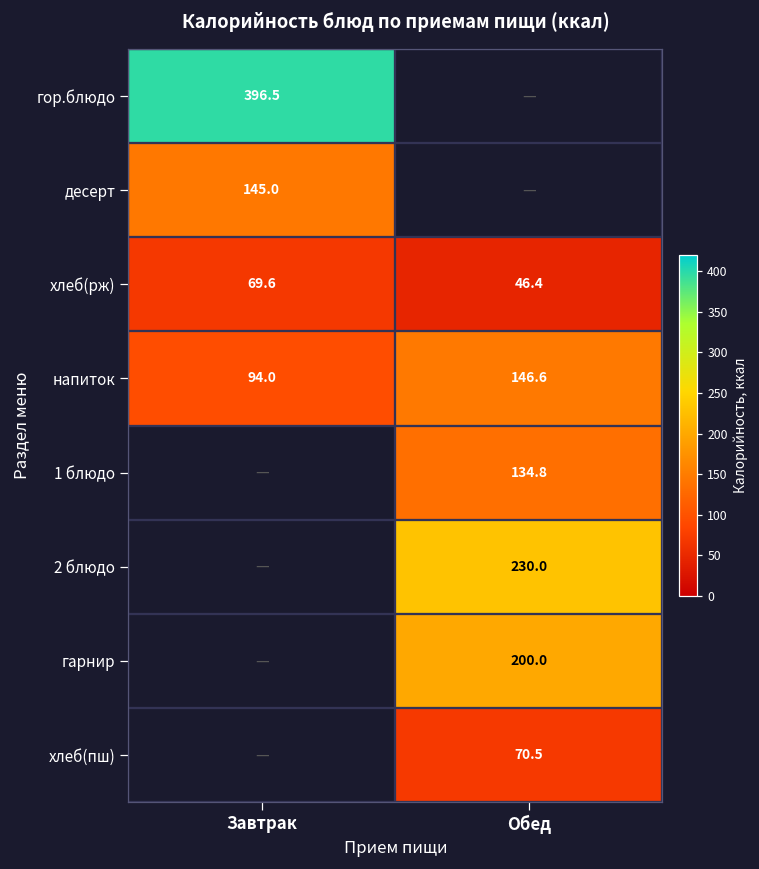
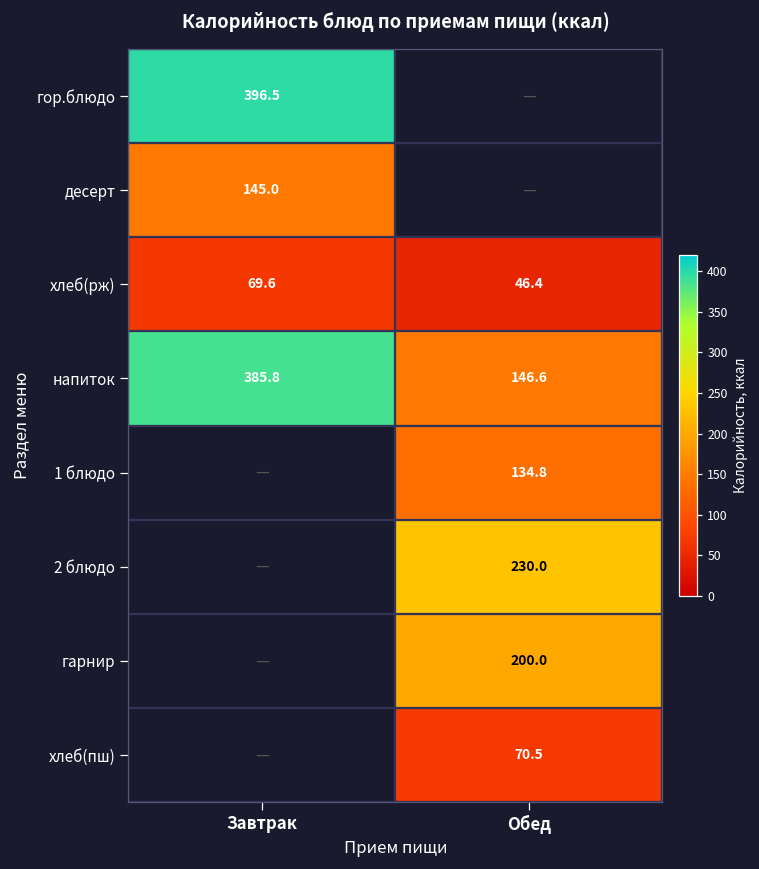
  {
    "гор.блюдо": {
      "Завтрак": 396.5
    },
    "десерт": {
      "Завтрак": 145.0
    },
    "хлеб(рж)": {
      "Завтрак": 69.6,
      "Обед": 46.4
    },
    "напиток": {
-     "Завтрак": 94.0,
+     "Завтрак": 385.8,
      "Обед": 146.6
    },
    "1 блюдо": {
      "Обед": 134.8
    },
    "2 блюдо": {
      "Обед": 230.0
    },
    "гарнир": {
      "Обед": 200.0
    },
    "хлеб(пш)": {
      "Обед": 70.5
    }
  }
